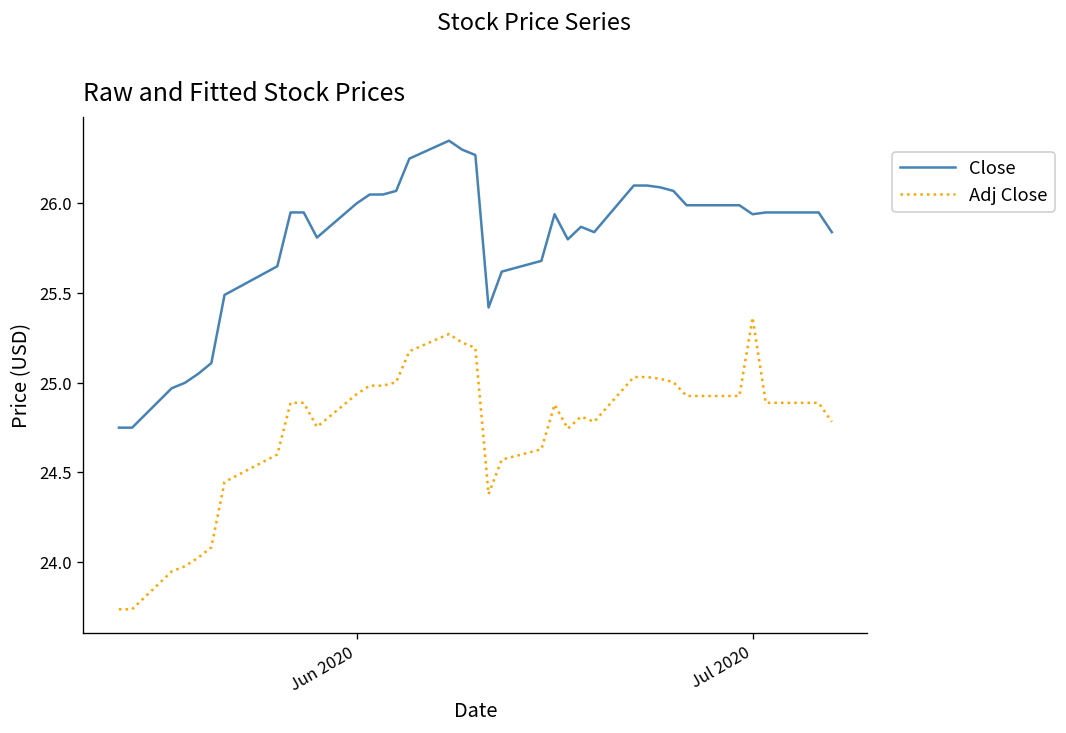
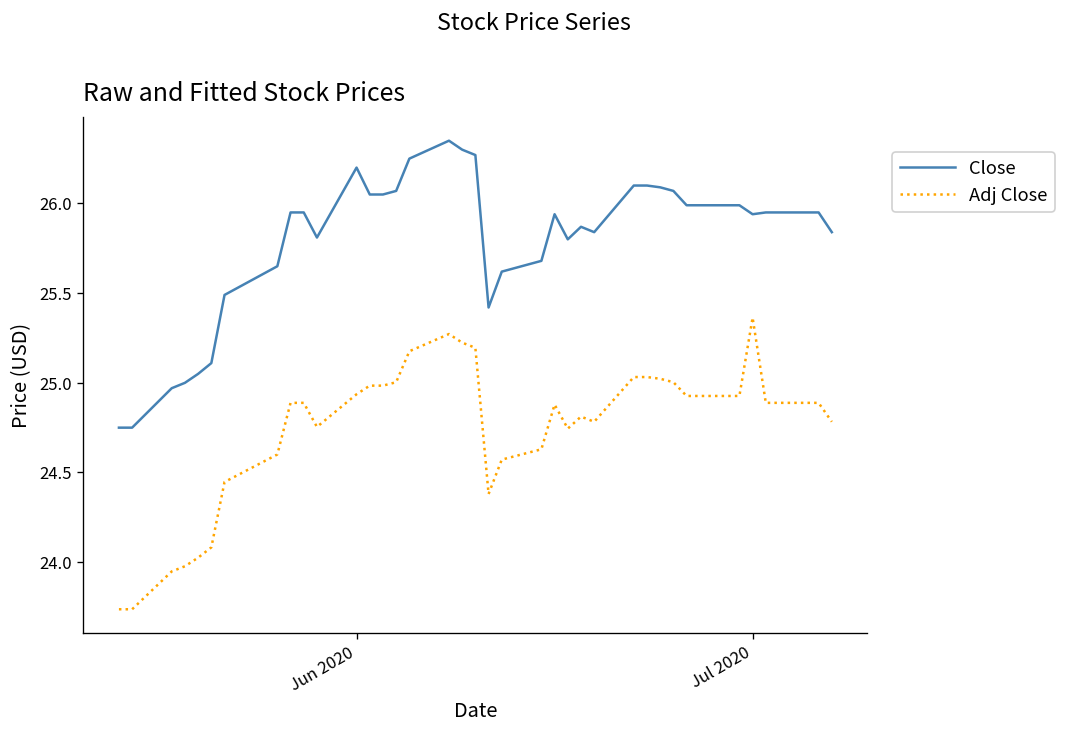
  {
    "Close": {
-     "Jun 2020": 26.0,
+     "Jun 2020": 26.2,
      "Jul 2020": 25.94
    },
    "Adj Close": {
      "Jun 2020": 24.94,
      "Jul 2020": 25.36
    }
  }
